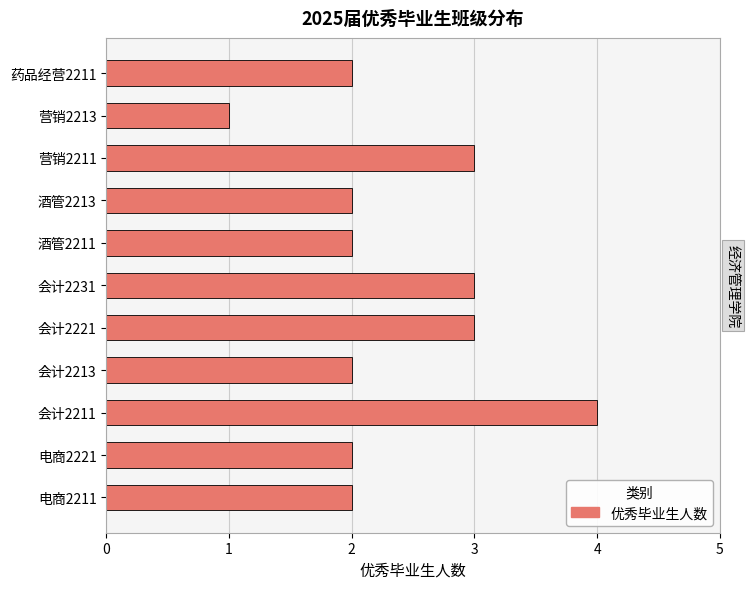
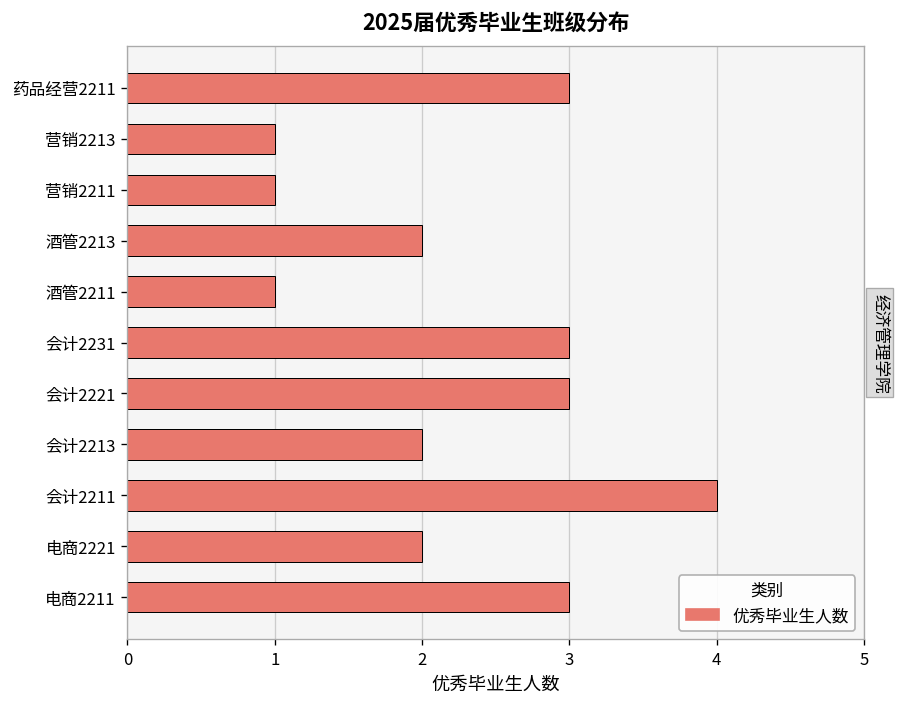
  {
-   "药品经营2211": 2,
+   "药品经营2211": 3,
    "营销2213": 1,
-   "营销2211": 3,
+   "营销2211": 1,
    "酒管2213": 2,
-   "酒管2211": 2,
+   "酒管2211": 1,
    "会计2231": 3,
    "会计2221": 3,
    "会计2213": 2,
    "会计2211": 4,
    "电商2221": 2,
-   "电商2211": 2
+   "电商2211": 3
  }
